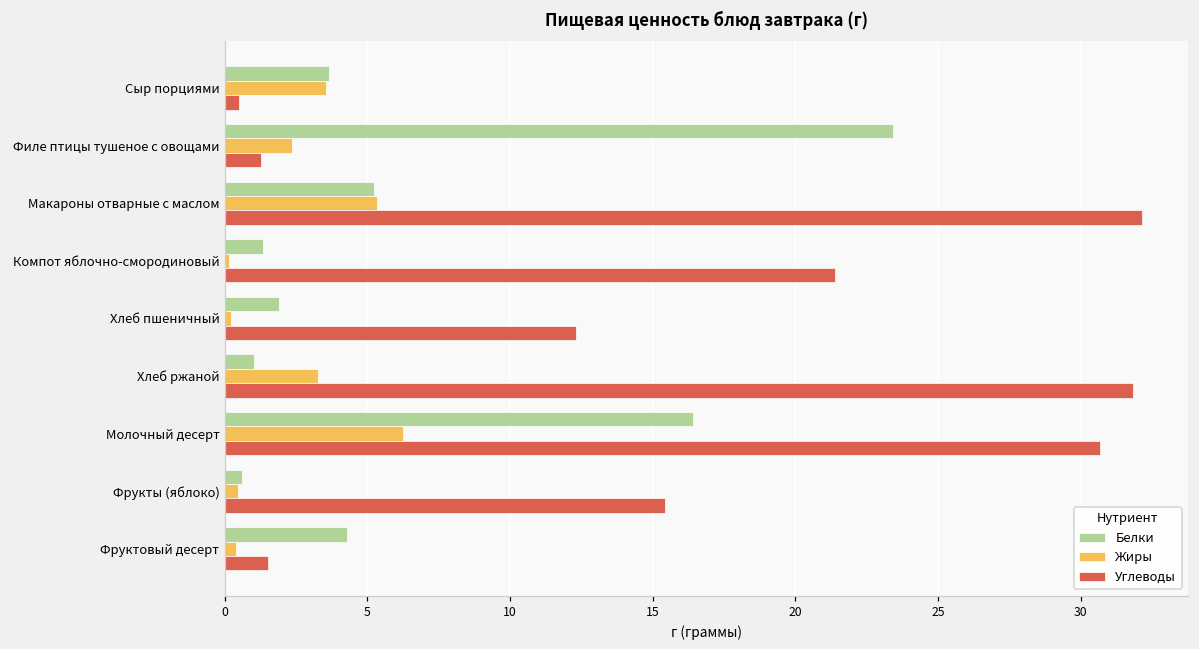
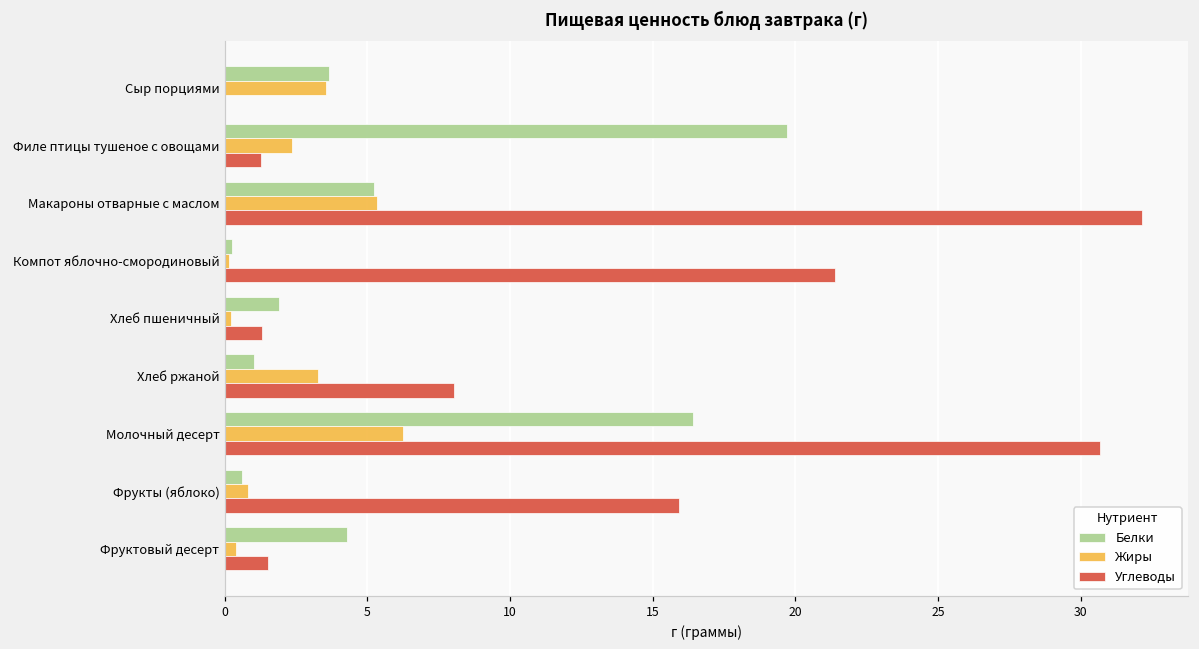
  {
    "Белки": {
      "Сыр порциями": 3.7,
-     "Филе птицы тушеное с овощами": 23.4,
+     "Филе птицы тушеное с овощами": 19.7,
      "Макароны отварные с маслом": 5.2,
-     "Компот яблочно-смородиновый": 1.3,
+     "Компот яблочно-смородиновый": 0.3,
      "Хлеб пшеничный": 1.9,
      "Хлеб ржаной": 1.0,
      "Молочный десерт": 16.4,
      "Фрукты (яблоко)": 0.6,
      "Фруктовый десерт": 4.3
    },
    "Жиры": {
      "Сыр порциями": 3.5,
      "Филе птицы тушеное с овощами": 2.4,
      "Макароны отварные с маслом": 5.4,
      "Компот яблочно-смородиновый": 0.1,
      "Хлеб пшеничный": 0.2,
      "Хлеб ржаной": 3.3,
      "Молочный десерт": 6.3,
-     "Фрукты (яблоко)": 0.5,
+     "Фрукты (яблоко)": 0.8,
      "Фруктовый десерт": 0.4
    },
    "Углеводы": {
-     "Сыр порциями": 0.5,
+     "Сыр порциями": 0.0,
      "Филе птицы тушеное с овощами": 1.3,
      "Макароны отварные с маслом": 32.2,
      "Компот яблочно-смородиновый": 21.4,
-     "Хлеб пшеничный": 12.3,
-     "Хлеб ржаной": 31.8,
+     "Хлеб пшеничный": 1.3,
+     "Хлеб ржаной": 8.0,
      "Молочный десерт": 30.7,
-     "Фрукты (яблоко)": 15.5,
+     "Фрукты (яблоко)": 15.9,
      "Фруктовый десерт": 1.5
    }
  }
